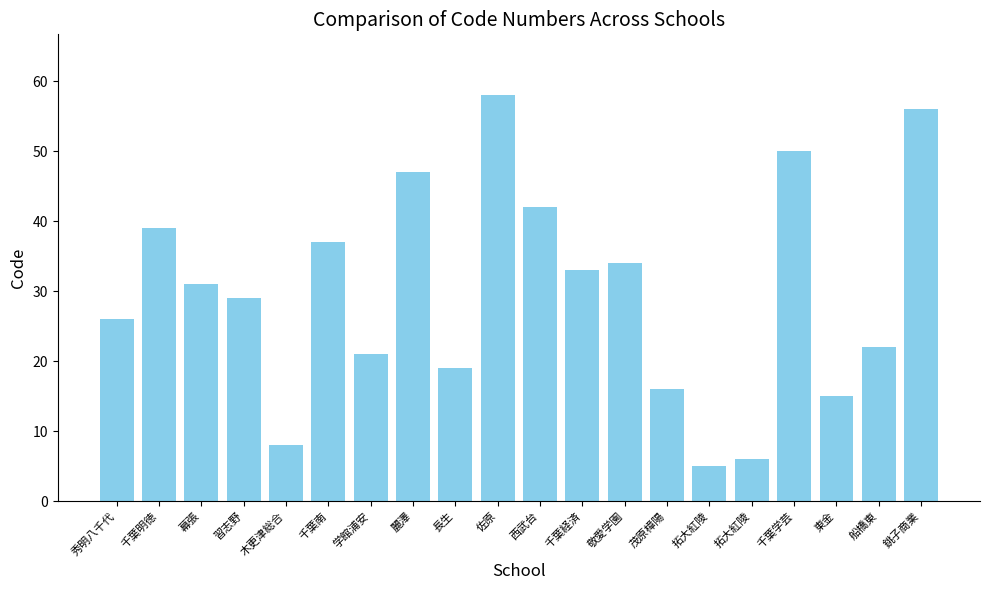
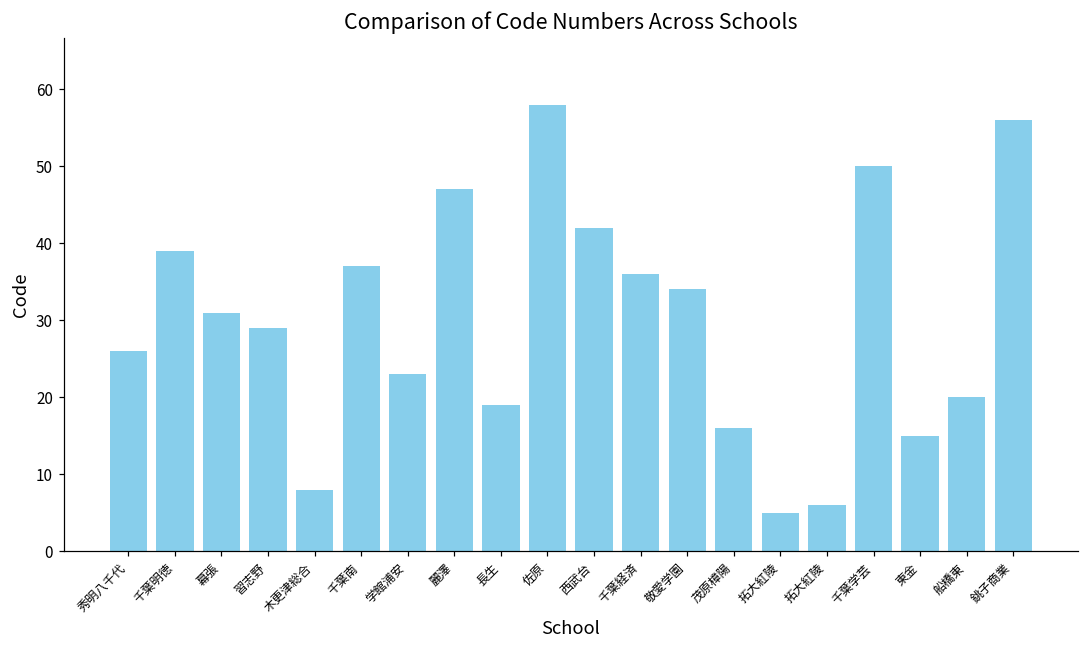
  {
    "秀明八千代": 26,
    "千葉明徳": 39,
    "幕張": 31,
    "習志野": 29,
    "木更津総合": 8,
    "千葉南": 37,
-   "学館浦安": 21,
+   "学館浦安": 23,
    "麗澤": 47,
    "長生": 19,
    "佐原": 58,
    "西武台": 42,
-   "千葉経済": 33,
+   "千葉経済": 36,
    "敬愛学園": 34,
    "茂原樟陽": 16,
    "千葉学芸": 50,
    "東金": 15,
-   "船橋東": 22,
+   "船橋東": 20,
    "銚子商業": 56
  }
